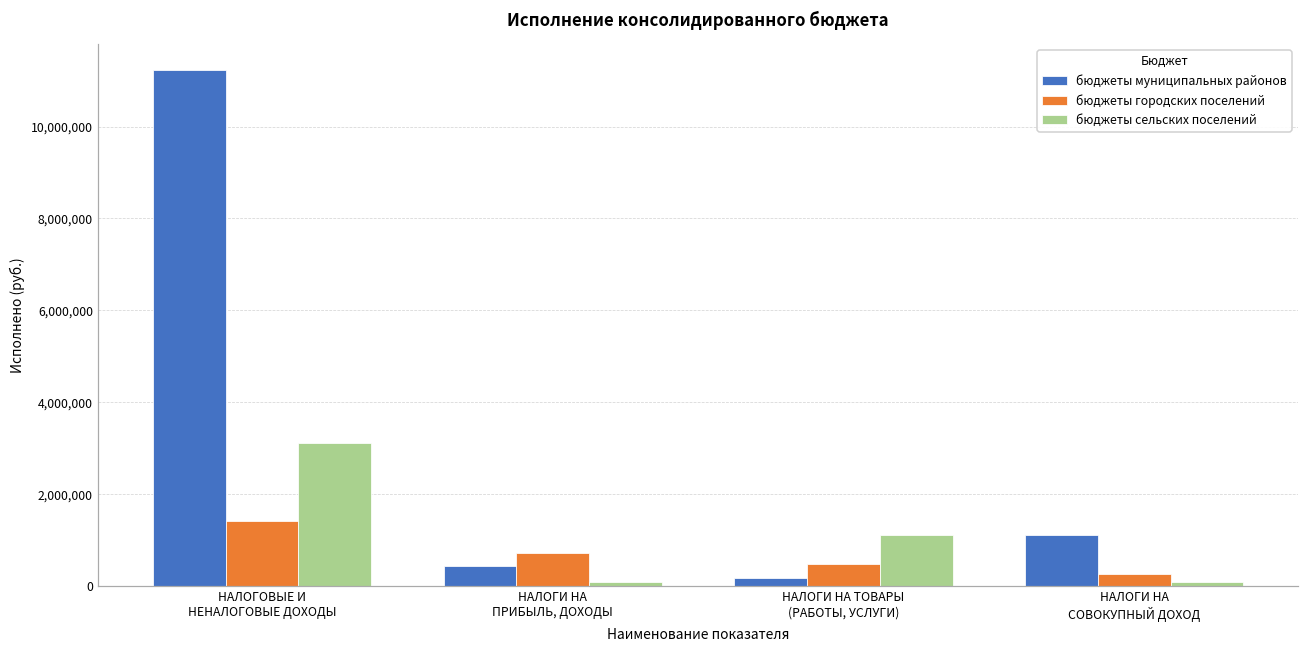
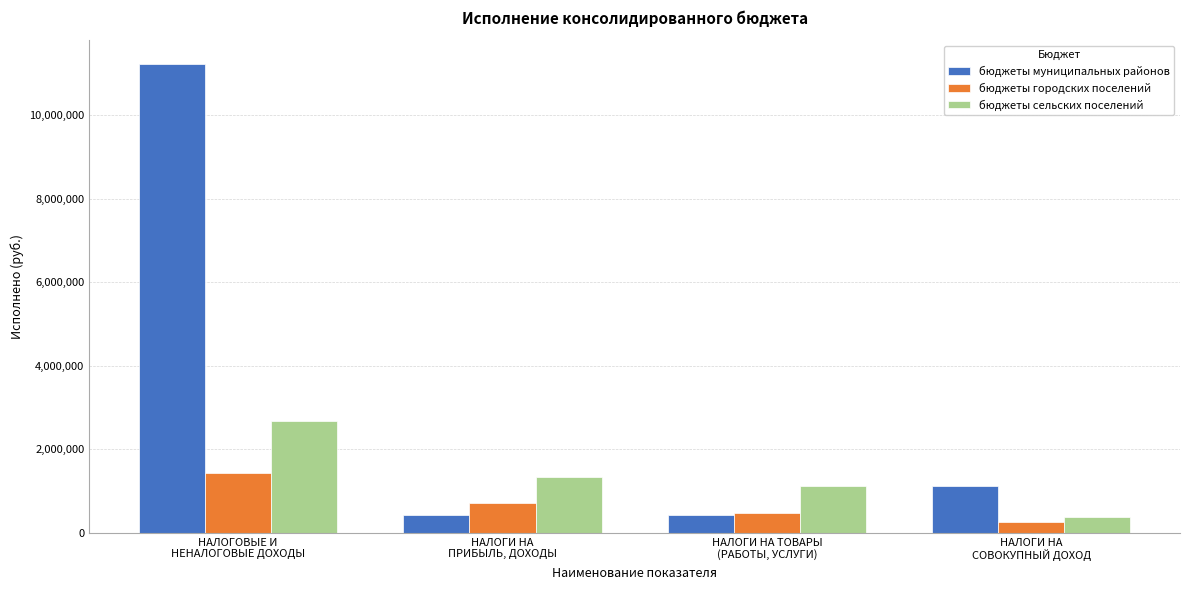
  {
    "бюджеты муниципальных районов": {
      "НАЛОГОВЫЕ И НЕНАЛОГОВЫЕ ДОХОДЫ": "11,200,000",
      "НАЛОГИ НА ПРИБЫЛЬ, ДОХОДЫ": "400,000",
-     "НАЛОГИ НА ТОВАРЫ (РАБОТЫ, УСЛУГИ)": "200,000",
+     "НАЛОГИ НА ТОВАРЫ (РАБОТЫ, УСЛУГИ)": "400,000",
      "НАЛОГИ НА СОВОКУПНЫЙ ДОХОД": "1,100,000"
    },
    "бюджеты городских поселений": {
      "НАЛОГОВЫЕ И НЕНАЛОГОВЫЕ ДОХОДЫ": "1,400,000",
      "НАЛОГИ НА ПРИБЫЛЬ, ДОХОДЫ": "700,000",
      "НАЛОГИ НА ТОВАРЫ (РАБОТЫ, УСЛУГИ)": "500,000",
      "НАЛОГИ НА СОВОКУПНЫЙ ДОХОД": "300,000"
    },
    "бюджеты сельских поселений": {
-     "НАЛОГОВЫЕ И НЕНАЛОГОВЫЕ ДОХОДЫ": "3,100,000",
-     "НАЛОГИ НА ПРИБЫЛЬ, ДОХОДЫ": "100,000",
+     "НАЛОГОВЫЕ И НЕНАЛОГОВЫЕ ДОХОДЫ": "2,700,000",
+     "НАЛОГИ НА ПРИБЫЛЬ, ДОХОДЫ": "1,300,000",
      "НАЛОГИ НА ТОВАРЫ (РАБОТЫ, УСЛУГИ)": "1,100,000",
-     "НАЛОГИ НА СОВОКУПНЫЙ ДОХОД": "100,000"
+     "НАЛОГИ НА СОВОКУПНЫЙ ДОХОД": "400,000"
    }
  }
